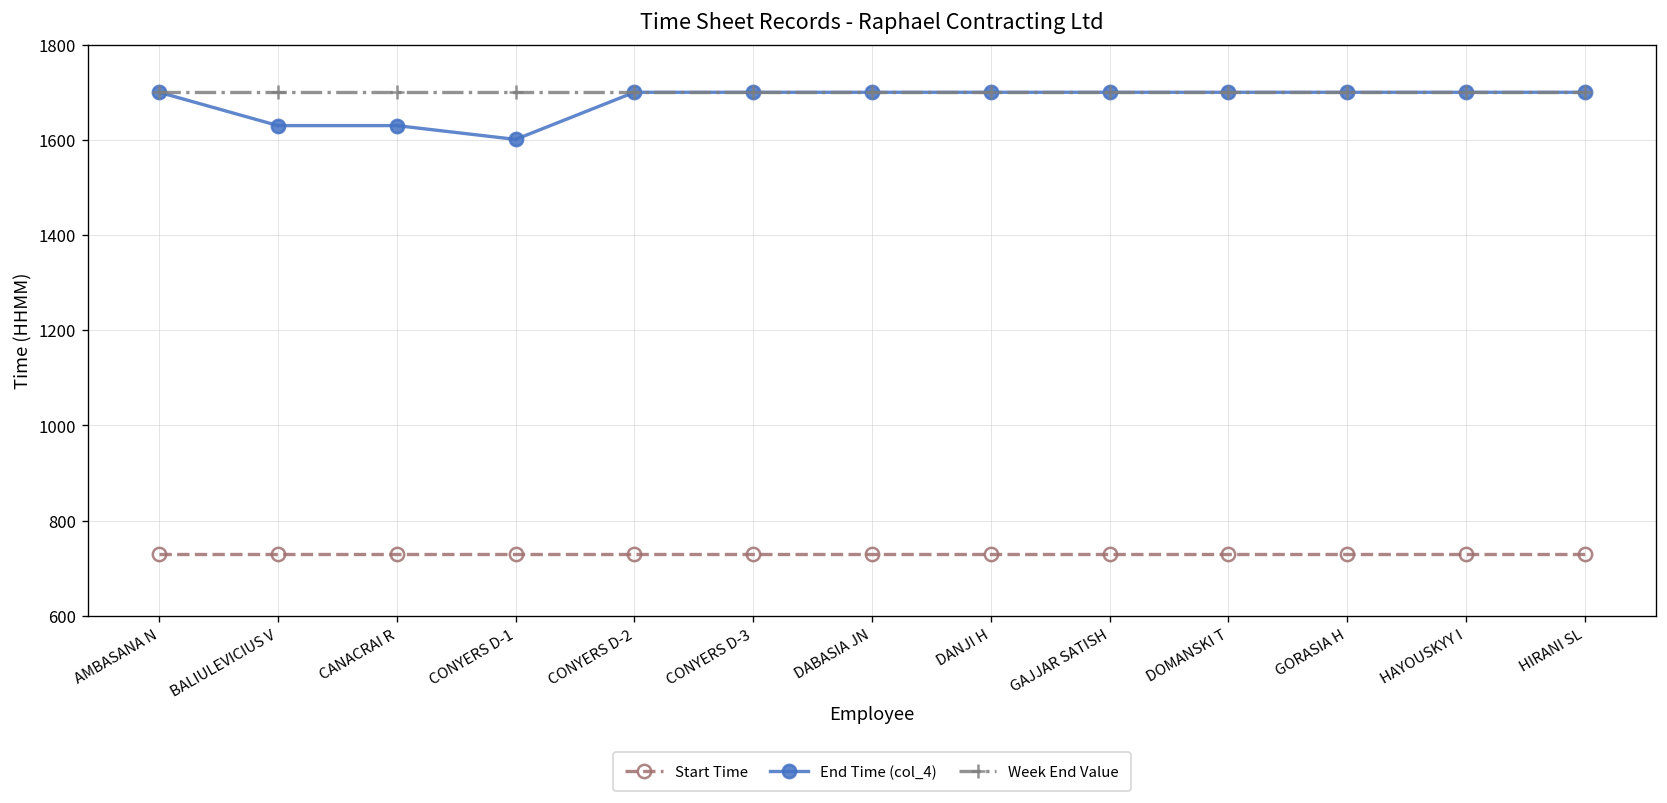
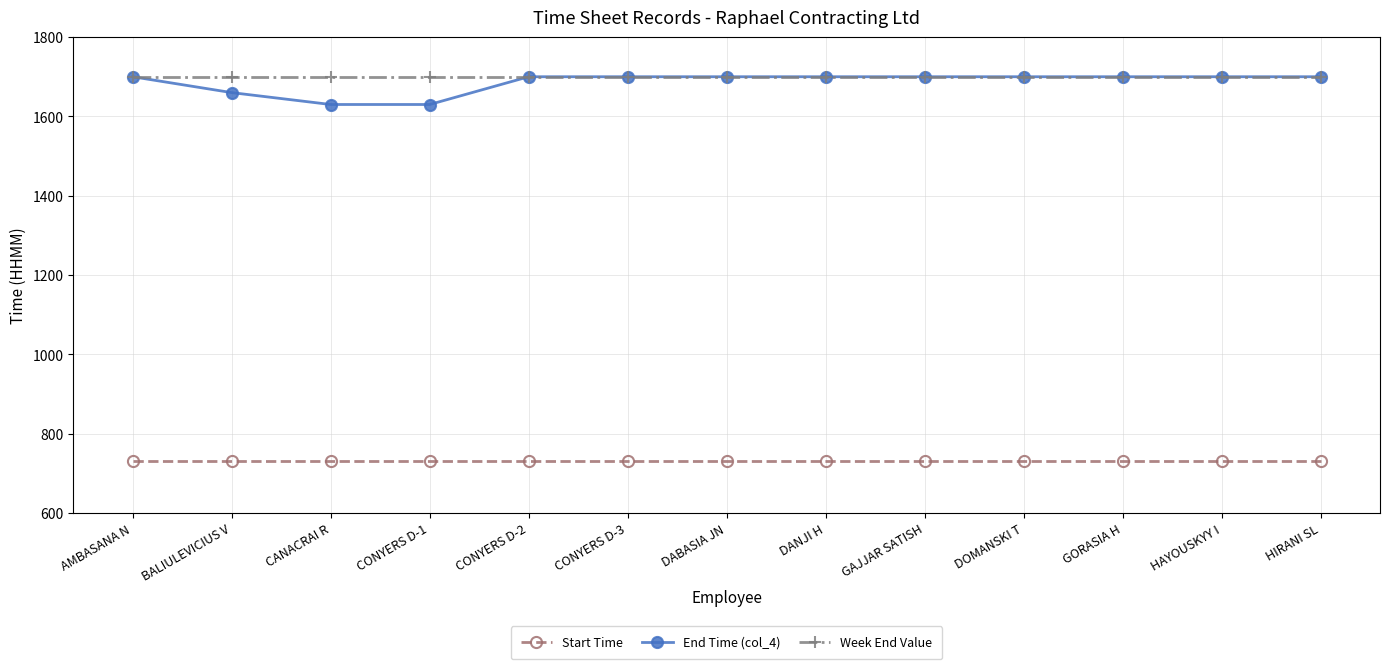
  {
    "End Time (col_4)": {
-     "BALIULEVICIUS V": 1630,
+     "BALIULEVICIUS V": 1660,
      "CANACRAI R": 1630,
-     "CONYERS D-1": 1600
+     "CONYERS D-1": 1630
    }
  }
